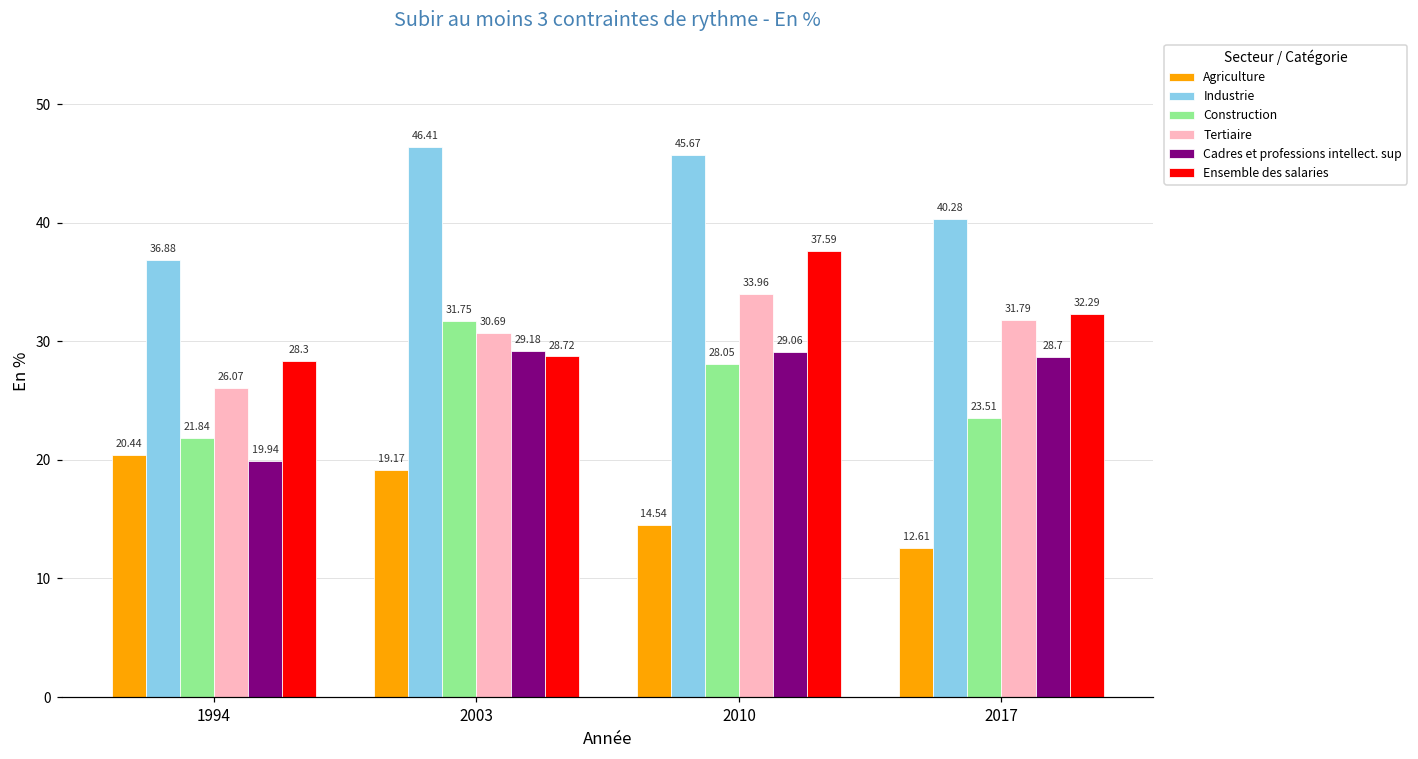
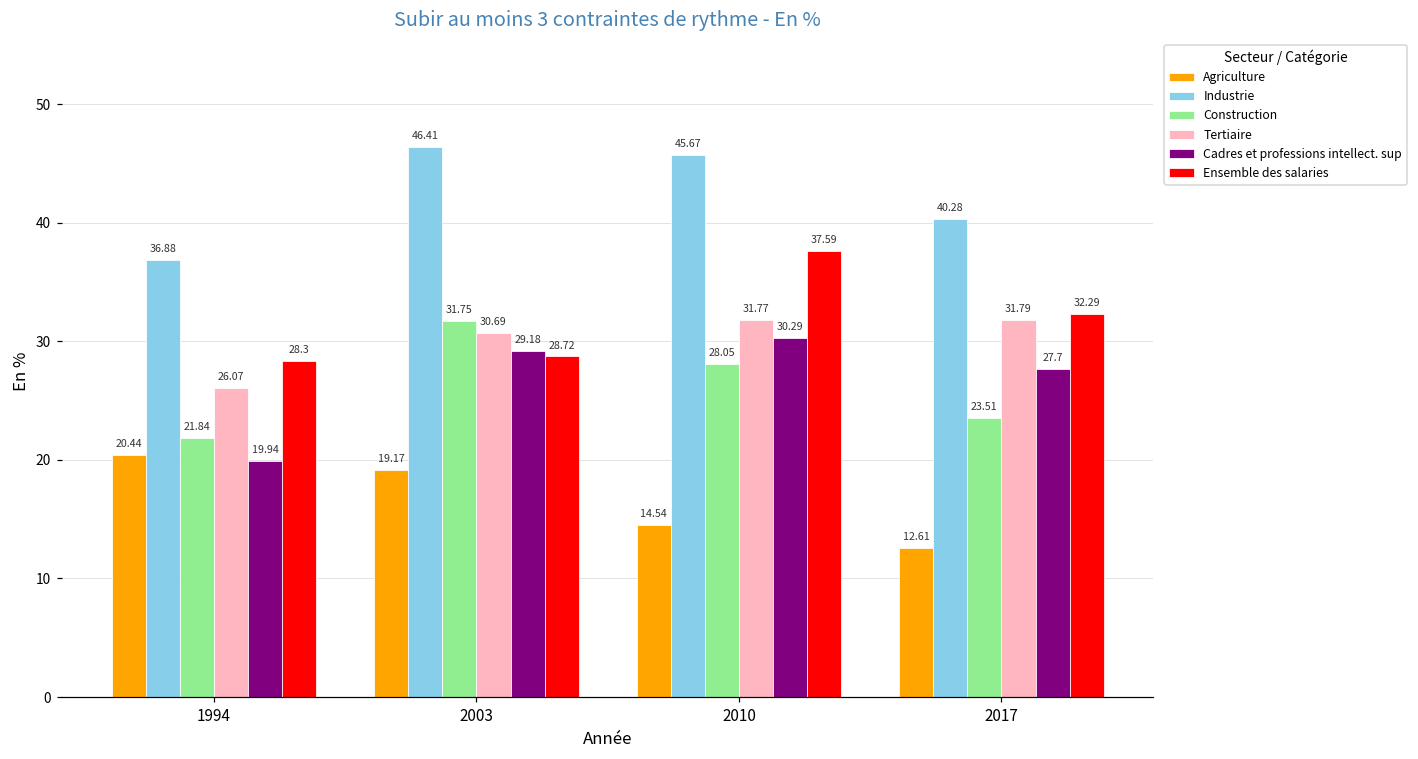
  {
    "Agriculture": {
      "1994": 20.44,
      "2003": 19.17,
      "2010": 14.54,
      "2017": 12.61
    },
    "Industrie": {
      "1994": 36.88,
      "2003": 46.41,
      "2010": 45.67,
      "2017": 40.28
    },
    "Construction": {
      "1994": 21.84,
      "2003": 31.75,
      "2010": 28.05,
      "2017": 23.51
    },
    "Tertiaire": {
      "1994": 26.07,
      "2003": 30.69,
-     "2010": 33.96,
+     "2010": 31.77,
      "2017": 31.79
    },
    "Cadres et professions intellect. sup": {
      "1994": 19.94,
      "2003": 29.18,
-     "2010": 29.06,
-     "2017": 28.7
+     "2010": 30.29,
+     "2017": 27.7
    },
    "Ensemble des salaries": {
      "1994": 28.3,
      "2003": 28.72,
      "2010": 37.59,
      "2017": 32.29
    }
  }
